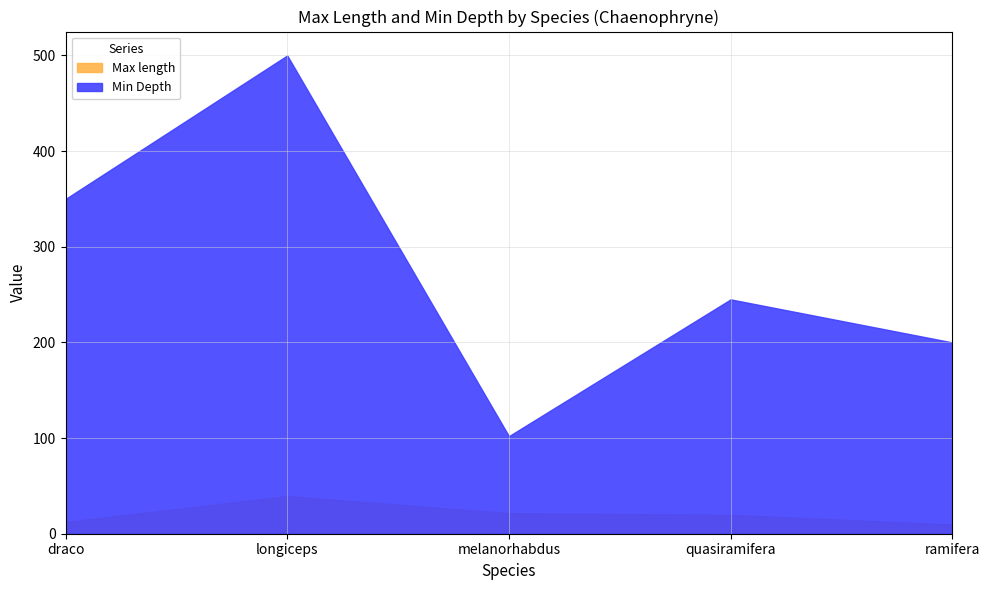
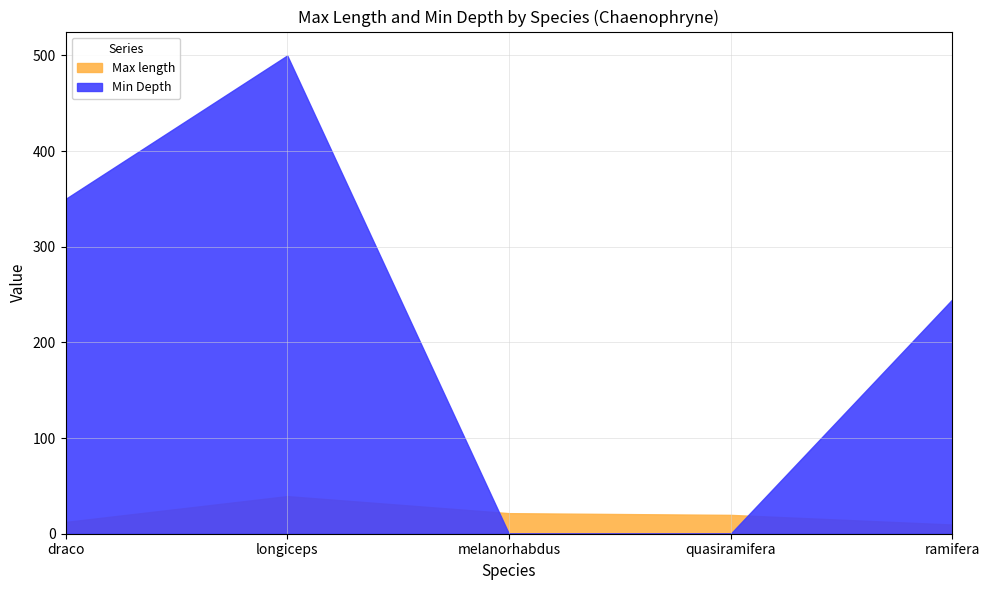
  {
    "Max length": {
      "draco": 10,
      "longiceps": 40,
      "melanorhabdus": 20,
      "quasiramifera": 20,
      "ramifera": 10
    },
    "Min Depth": {
      "draco": 350,
      "longiceps": 500,
-     "melanorhabdus": 100,
-     "quasiramifera": 250,
-     "ramifera": 200
+     "melanorhabdus": 0,
+     "quasiramifera": 0,
+     "ramifera": 250
    }
  }
